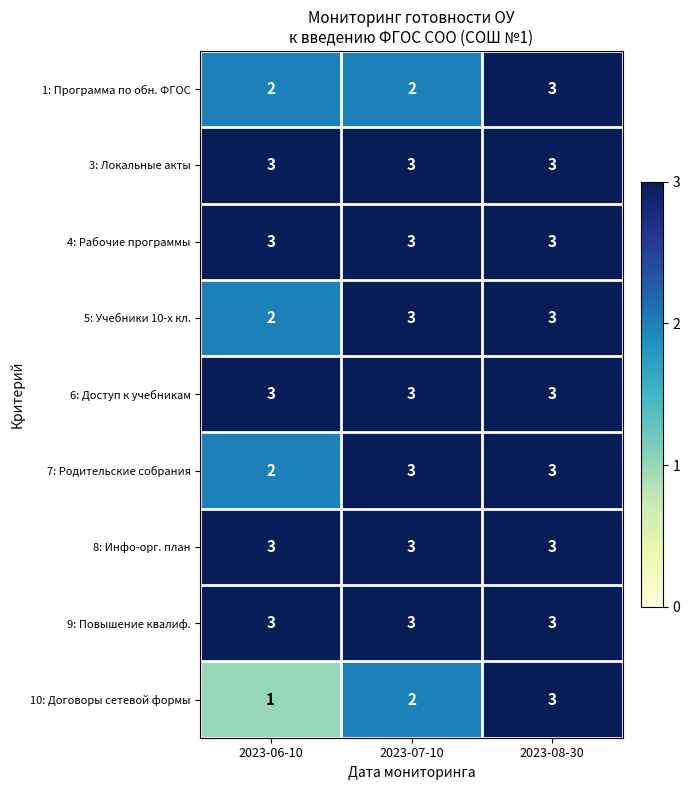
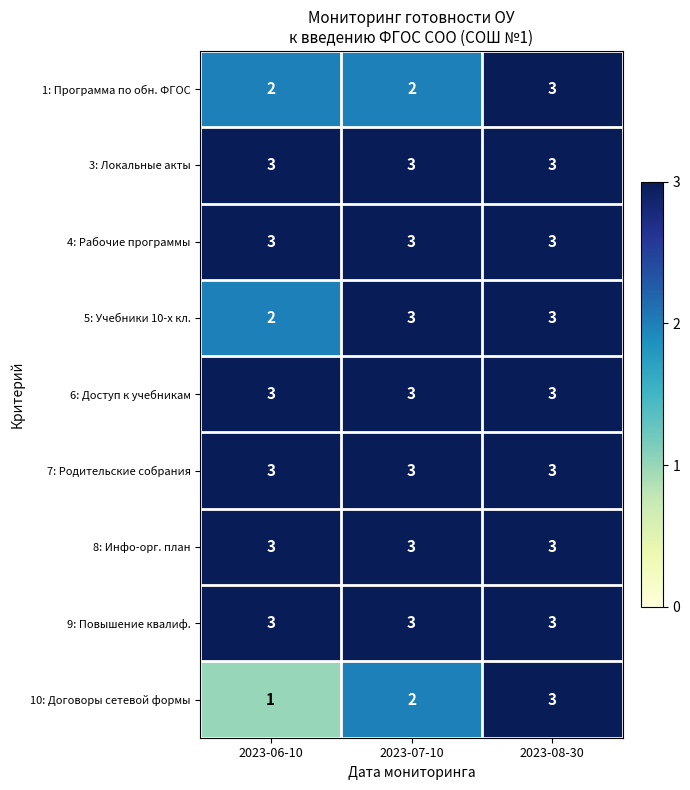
  {
    "1: Программа по обн. ФГОС": {
      "2023-06-10": 2,
      "2023-07-10": 2,
      "2023-08-30": 3
    },
    "3: Локальные акты": {
      "2023-06-10": 3,
      "2023-07-10": 3,
      "2023-08-30": 3
    },
    "4: Рабочие программы": {
      "2023-06-10": 3,
      "2023-07-10": 3,
      "2023-08-30": 3
    },
    "5: Учебники 10-х кл.": {
      "2023-06-10": 2,
      "2023-07-10": 3,
      "2023-08-30": 3
    },
    "6: Доступ к учебникам": {
      "2023-06-10": 3,
      "2023-07-10": 3,
      "2023-08-30": 3
    },
    "7: Родительские собрания": {
-     "2023-06-10": 2,
+     "2023-06-10": 3,
      "2023-07-10": 3,
      "2023-08-30": 3
    },
    "8: Инфо-орг. план": {
      "2023-06-10": 3,
      "2023-07-10": 3,
      "2023-08-30": 3
    },
    "9: Повышение квалиф.": {
      "2023-06-10": 3,
      "2023-07-10": 3,
      "2023-08-30": 3
    },
    "10: Договоры сетевой формы": {
      "2023-06-10": 1,
      "2023-07-10": 2,
      "2023-08-30": 3
    }
  }
